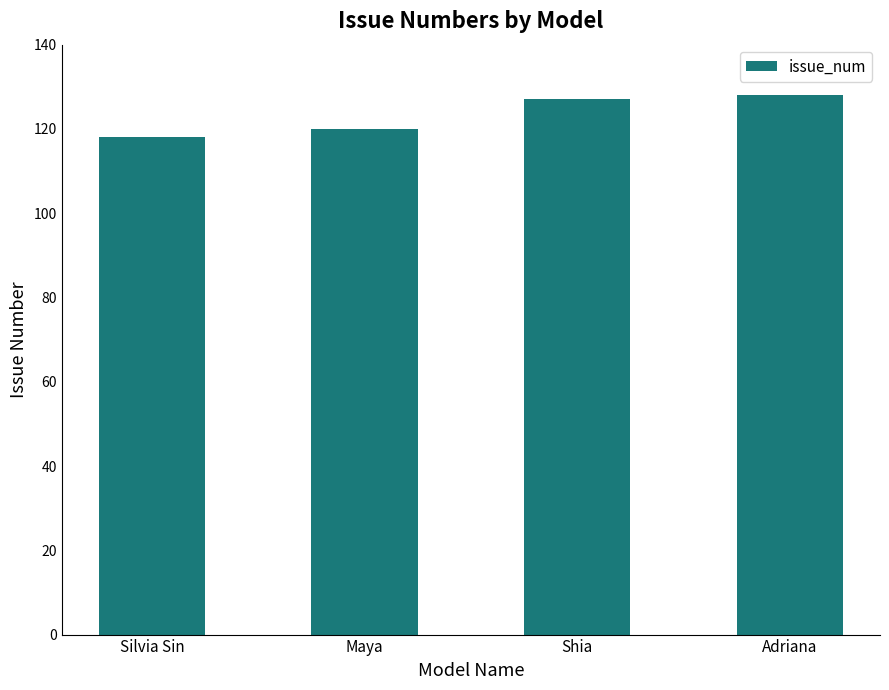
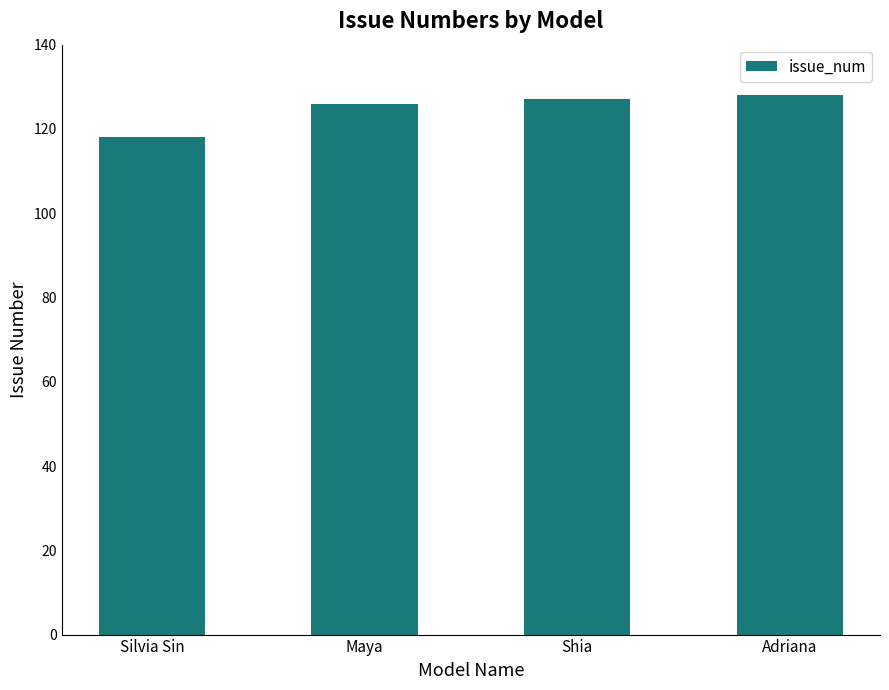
  {
    "Silvia Sin": 118,
-   "Maya": 120,
+   "Maya": 126,
    "Shia": 127,
    "Adriana": 128
  }
